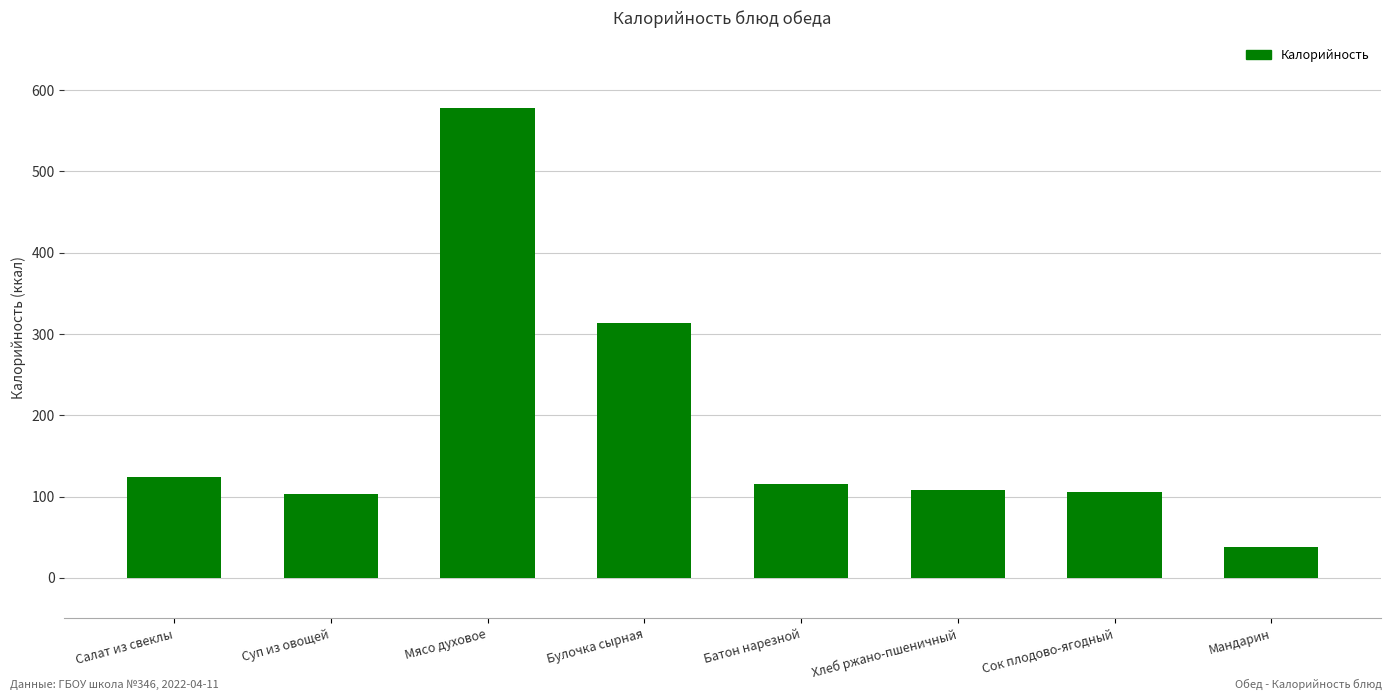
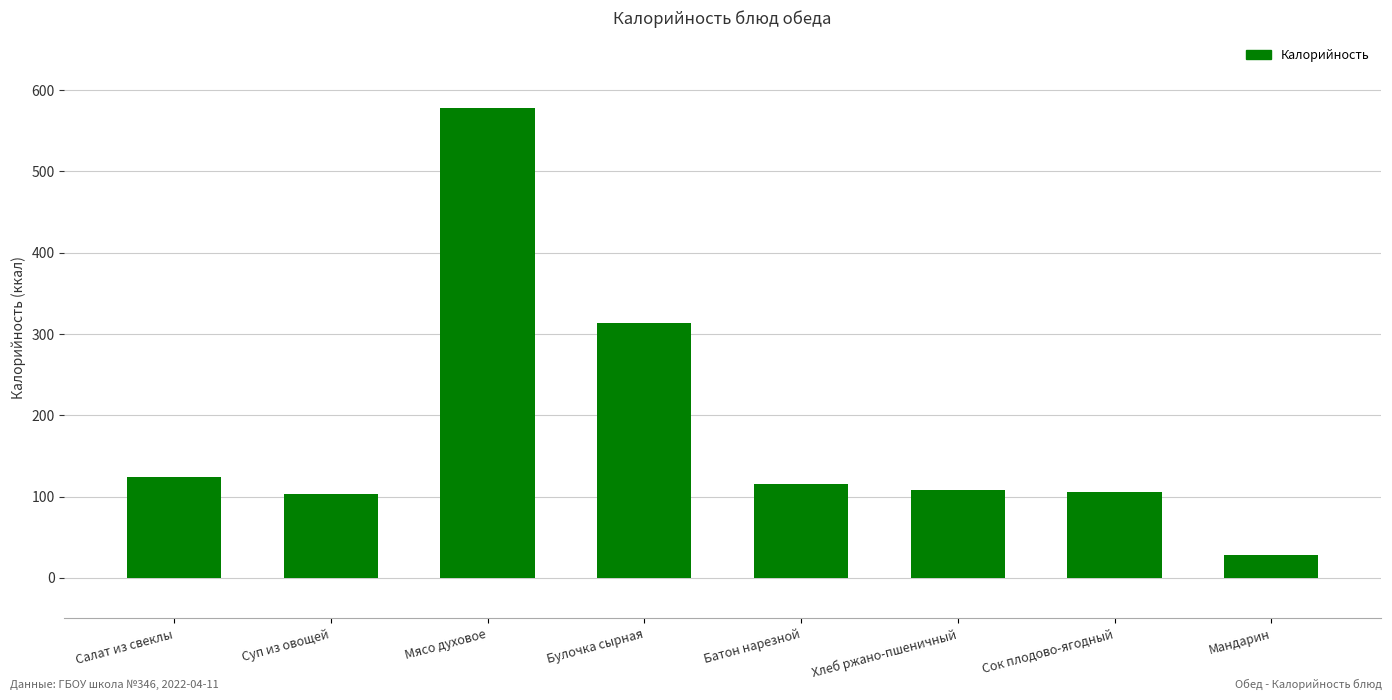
  {
    "Салат из свеклы": 120,
    "Суп из овощей": 100,
    "Мясо духовое": 580,
    "Булочка сырная": 310,
    "Батон нарезной": 120,
    "Хлеб ржано-пшеничный": 110,
    "Сок плодово-ягодный": 110,
-   "Мандарин": 40
+   "Мандарин": 30
  }
